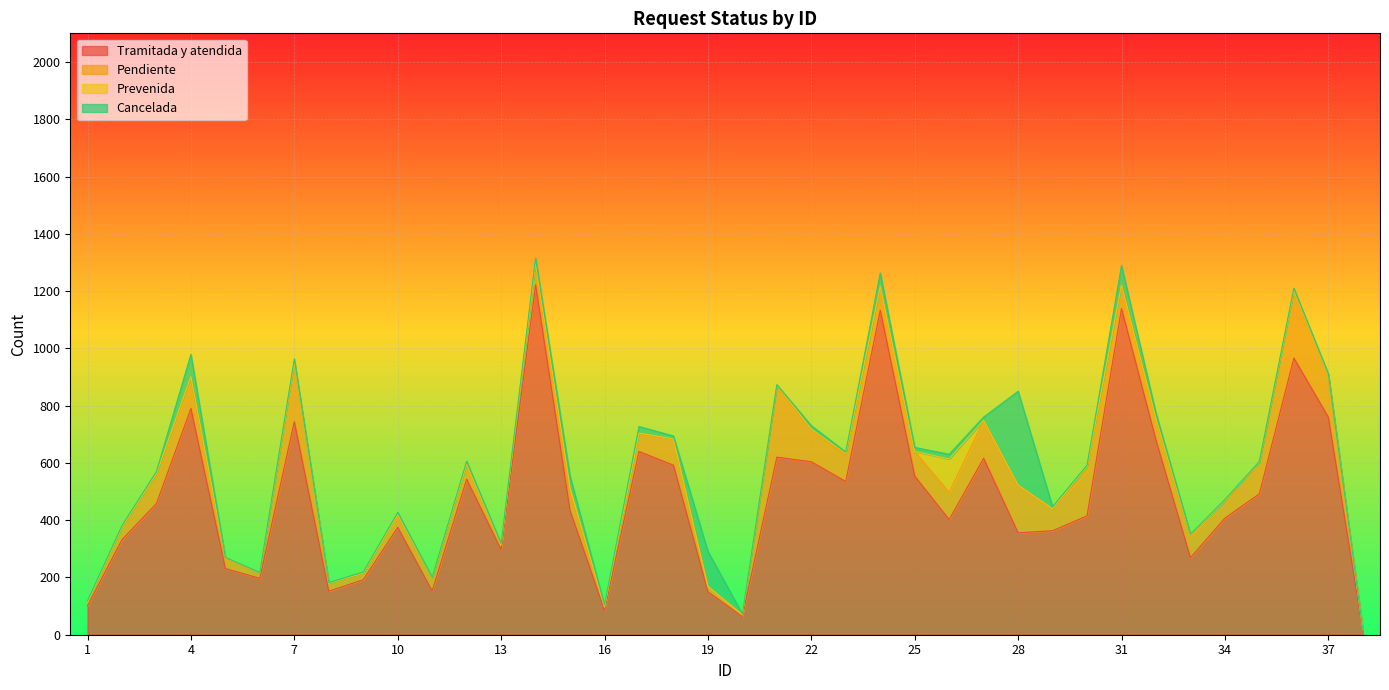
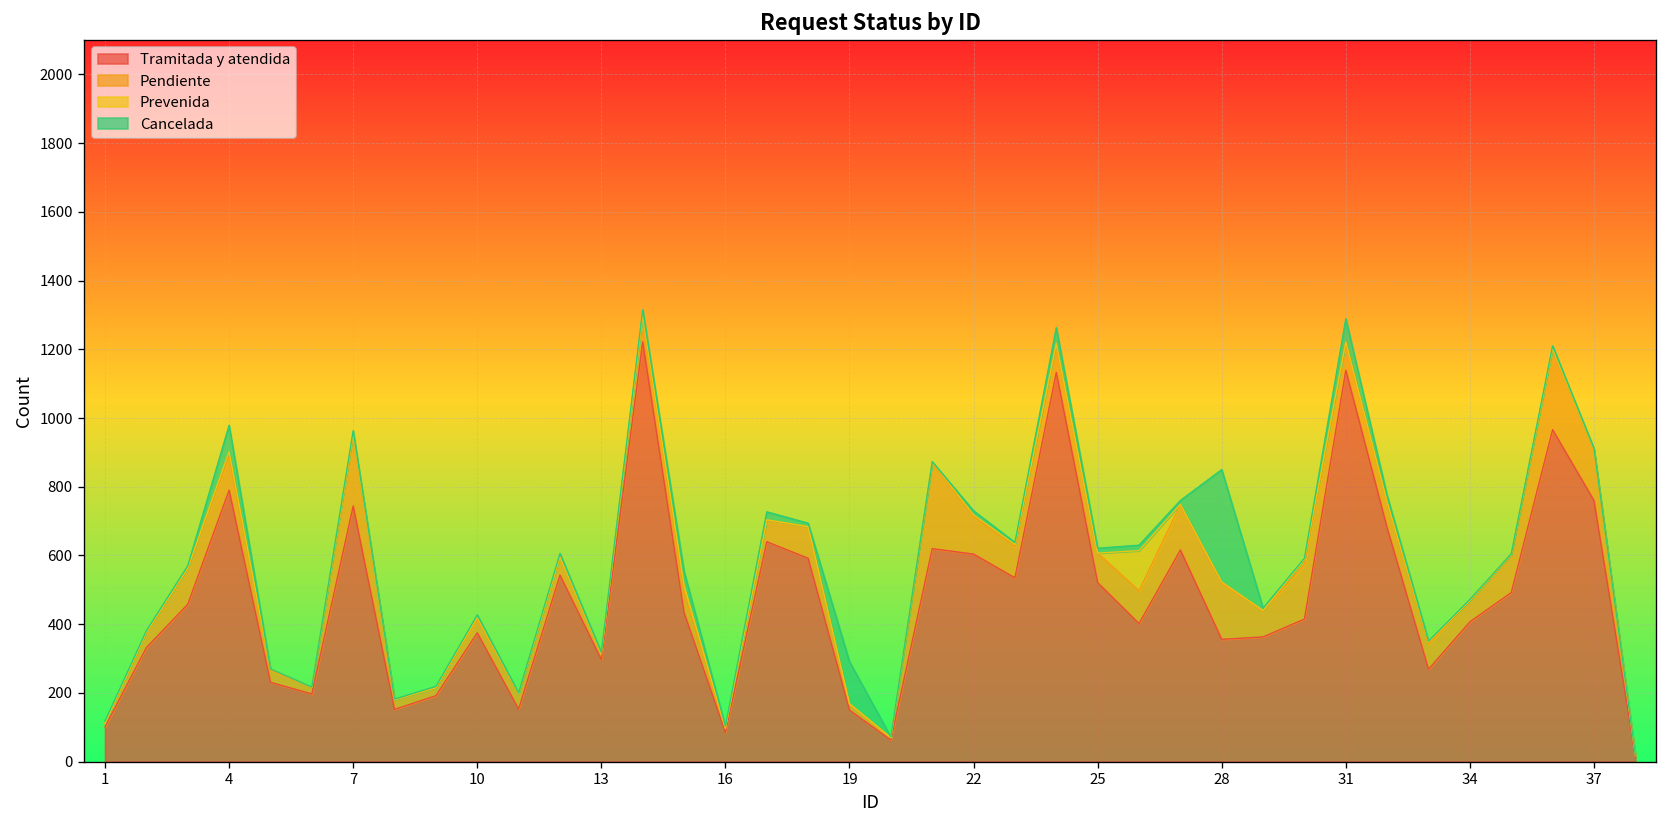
  {
    "Tramitada y atendida": {
      "1": 100,
      "4": 790,
      "7": 740,
      "10": 380,
      "13": 300,
      "16": 90,
      "19": 150,
      "22": 600,
-     "25": 550,
+     "25": 520,
      "28": 360,
      "31": 1140,
      "34": 410,
      "37": 760
    },
    "Cancelada": {
      "4": 80,
      "7": 10,
      "19": 120,
      "22": 10,
      "25": 10,
      "28": 330,
      "31": 70
    }
  }
